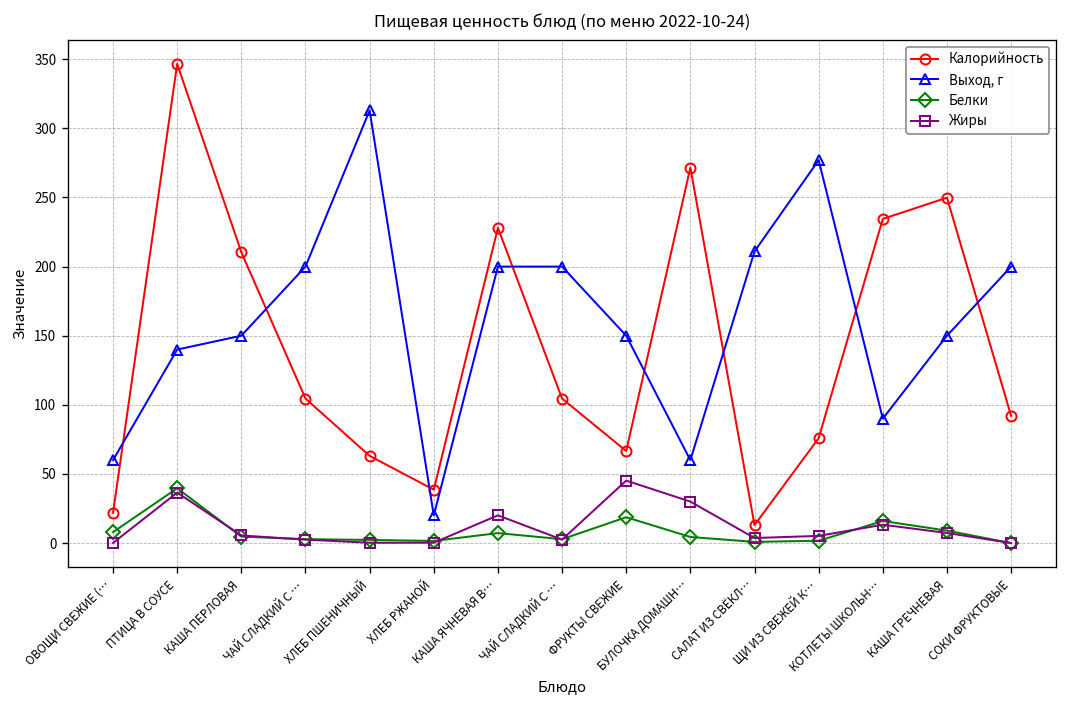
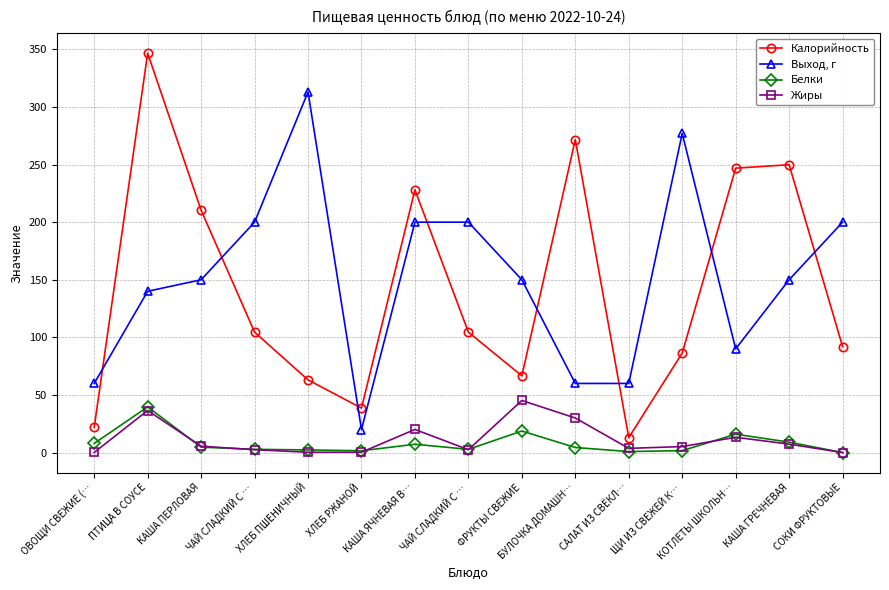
  {
    "Калорийность": {
      "ОВОЩИ СВЕЖИЕ (…": 22,
      "ПТИЦА В СОУСЕ": 347,
      "КАША ПЕРЛОВАЯ": 210,
      "ХЛЕБ ПШЕНИЧНЫЙ": 63,
      "ХЛЕБ РЖАНОЙ": 39,
      "КАША ЯЧНЕВАЯ В…": 228,
      "ФРУКТЫ СВЕЖИЕ": 67,
      "БУЛОЧКА ДОМАШН…": 272,
      "САЛАТ ИЗ СВЁКЛ…": 13,
-     "ЩИ ИЗ СВЕЖЕЙ К…": 76,
-     "КОТЛЕТЫ ШКОЛЬН…": 234,
+     "ЩИ ИЗ СВЕЖЕЙ К…": 86,
+     "КОТЛЕТЫ ШКОЛЬН…": 247,
      "КАША ГРЕЧНЕВАЯ": 250,
      "СОКИ ФРУКТОВЫЕ": 92
    },
    "Выход, г": {
      "ОВОЩИ СВЕЖИЕ (…": 60,
      "ПТИЦА В СОУСЕ": 140,
      "КАША ПЕРЛОВАЯ": 150,
      "ХЛЕБ ПШЕНИЧНЫЙ": 313,
      "ХЛЕБ РЖАНОЙ": 20,
      "КАША ЯЧНЕВАЯ В…": 200,
      "ФРУКТЫ СВЕЖИЕ": 150,
      "БУЛОЧКА ДОМАШН…": 60,
-     "САЛАТ ИЗ СВЁКЛ…": 211,
+     "САЛАТ ИЗ СВЁКЛ…": 60,
      "ЩИ ИЗ СВЕЖЕЙ К…": 277,
      "КОТЛЕТЫ ШКОЛЬН…": 90,
      "КАША ГРЕЧНЕВАЯ": 150,
      "СОКИ ФРУКТОВЫЕ": 200
    },
    "Белки": {
      "ОВОЩИ СВЕЖИЕ (…": 8,
      "ПТИЦА В СОУСЕ": 40,
      "КАША ЯЧНЕВАЯ В…": 7,
      "ФРУКТЫ СВЕЖИЕ": 19,
      "БУЛОЧКА ДОМАШН…": 4,
      "САЛАТ ИЗ СВЁКЛ…": 1,
      "ЩИ ИЗ СВЕЖЕЙ К…": 2,
      "КОТЛЕТЫ ШКОЛЬН…": 16
    },
    "Жиры": {
      "ОВОЩИ СВЕЖИЕ (…": 0,
      "ПТИЦА В СОУСЕ": 37,
      "КАША ЯЧНЕВАЯ В…": 20,
      "ФРУКТЫ СВЕЖИЕ": 45,
      "БУЛОЧКА ДОМАШН…": 30,
      "САЛАТ ИЗ СВЁКЛ…": 4,
      "ЩИ ИЗ СВЕЖЕЙ К…": 5,
      "КОТЛЕТЫ ШКОЛЬН…": 13
    }
  }
